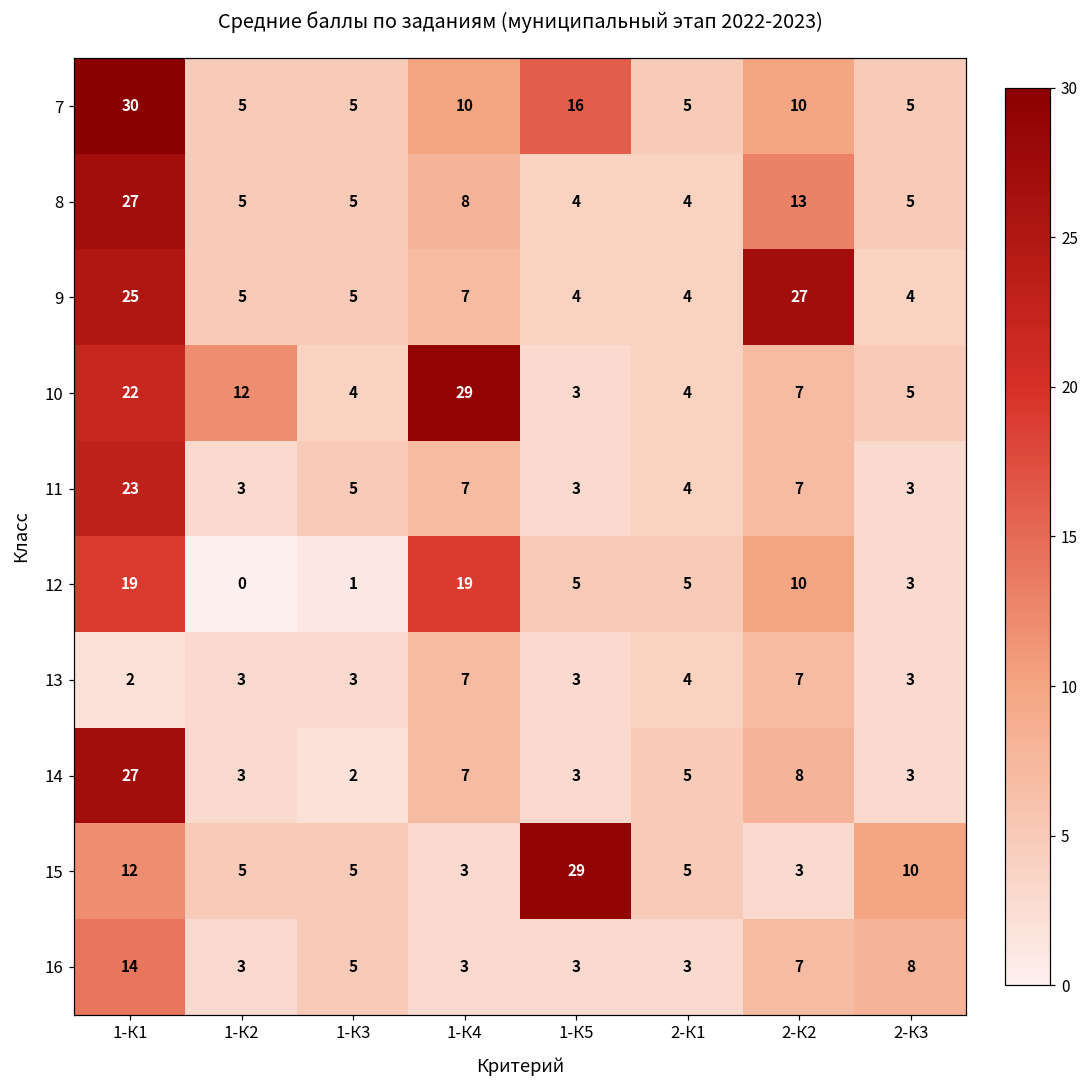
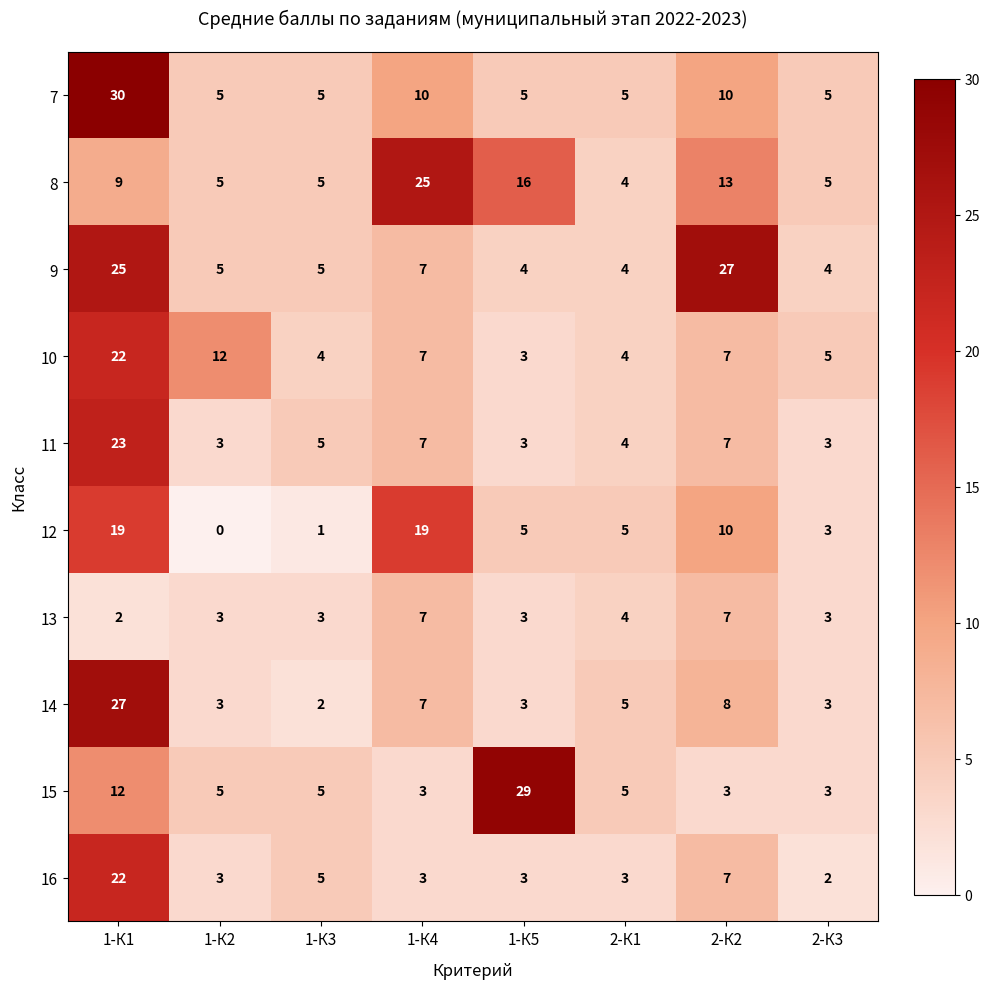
  {
    "7": {
      "1-К1": 30,
      "1-К2": 5,
      "1-К3": 5,
      "1-К4": 10,
-     "1-К5": 16,
+     "1-К5": 5,
      "2-К1": 5,
      "2-К2": 10,
      "2-К3": 5
    },
    "8": {
-     "1-К1": 27,
+     "1-К1": 9,
      "1-К2": 5,
      "1-К3": 5,
-     "1-К4": 8,
-     "1-К5": 4,
+     "1-К4": 25,
+     "1-К5": 16,
      "2-К1": 4,
      "2-К2": 13,
      "2-К3": 5
    },
    "9": {
      "1-К1": 25,
      "1-К2": 5,
      "1-К3": 5,
      "1-К4": 7,
      "1-К5": 4,
      "2-К1": 4,
      "2-К2": 27,
      "2-К3": 4
    },
    "10": {
      "1-К1": 22,
      "1-К2": 12,
      "1-К3": 4,
-     "1-К4": 29,
+     "1-К4": 7,
      "1-К5": 3,
      "2-К1": 4,
      "2-К2": 7,
      "2-К3": 5
    },
    "11": {
      "1-К1": 23,
      "1-К2": 3,
      "1-К3": 5,
      "1-К4": 7,
      "1-К5": 3,
      "2-К1": 4,
      "2-К2": 7,
      "2-К3": 3
    },
    "12": {
      "1-К1": 19,
      "1-К2": 0,
      "1-К3": 1,
      "1-К4": 19,
      "1-К5": 5,
      "2-К1": 5,
      "2-К2": 10,
      "2-К3": 3
    },
    "13": {
      "1-К1": 2,
      "1-К2": 3,
      "1-К3": 3,
      "1-К4": 7,
      "1-К5": 3,
      "2-К1": 4,
      "2-К2": 7,
      "2-К3": 3
    },
    "14": {
      "1-К1": 27,
      "1-К2": 3,
      "1-К3": 2,
      "1-К4": 7,
      "1-К5": 3,
      "2-К1": 5,
      "2-К2": 8,
      "2-К3": 3
    },
    "15": {
      "1-К1": 12,
      "1-К2": 5,
      "1-К3": 5,
      "1-К4": 3,
      "1-К5": 29,
      "2-К1": 5,
      "2-К2": 3,
-     "2-К3": 10
+     "2-К3": 3
    },
    "16": {
-     "1-К1": 14,
+     "1-К1": 22,
      "1-К2": 3,
      "1-К3": 5,
      "1-К4": 3,
      "1-К5": 3,
      "2-К1": 3,
      "2-К2": 7,
-     "2-К3": 8
+     "2-К3": 2
    }
  }
